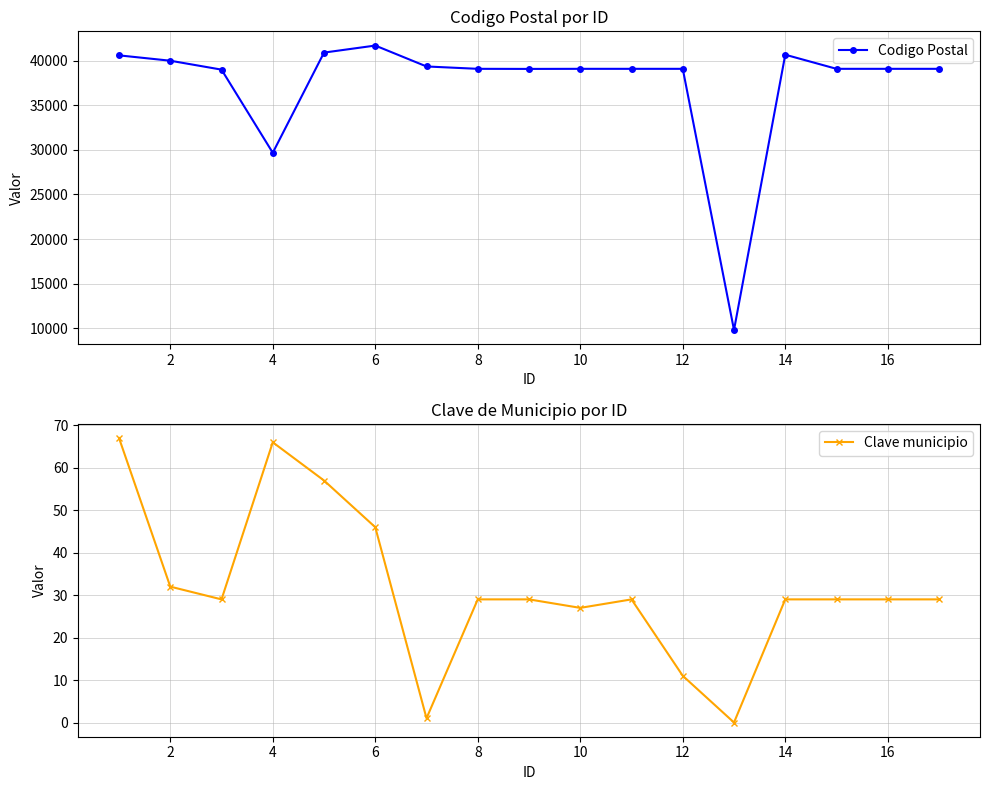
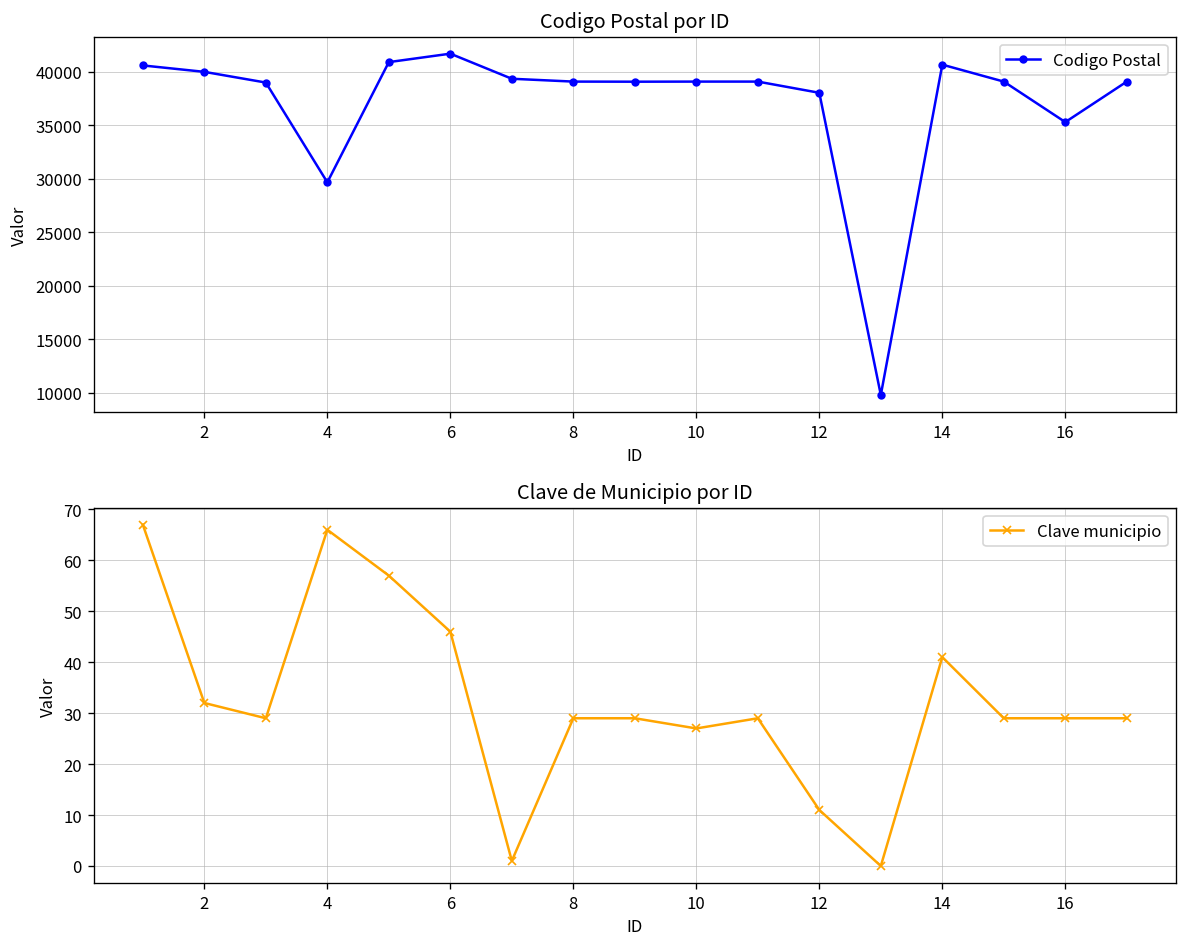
  {
    "Codigo Postal por ID": {
      "2": 40000,
      "4": 30000,
      "6": 42000,
      "8": 39000,
      "10": 39000,
-     "12": 39000,
+     "12": 38000,
      "14": 41000,
-     "16": 39000
+     "16": 35000
    },
    "Clave de Municipio por ID": {
      "2": 32,
      "4": 66,
      "6": 46,
      "8": 29,
      "10": 27,
      "12": 11,
-     "14": 29,
+     "14": 41,
      "16": 29
    }
  }
